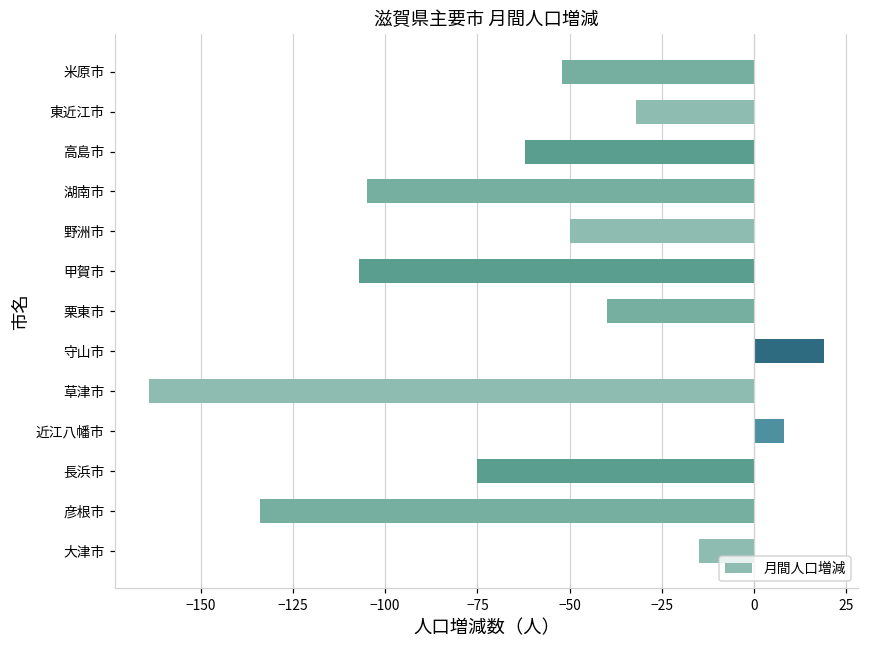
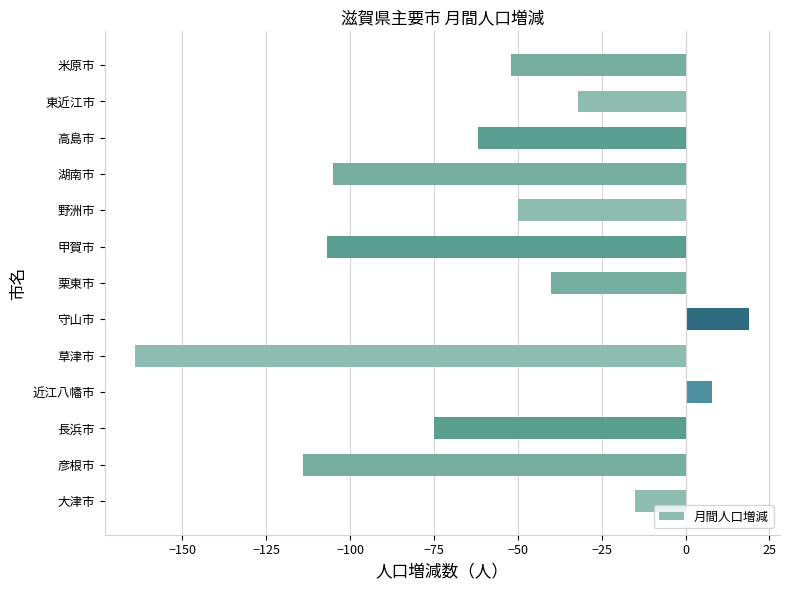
  {
    "米原市": -52,
    "東近江市": -32,
    "高島市": -62,
    "湖南市": -105,
    "野洲市": -50,
    "甲賀市": -107,
    "栗東市": -40,
    "守山市": 19,
    "草津市": -164,
    "近江八幡市": 8,
    "長浜市": -75,
-   "彦根市": -134,
+   "彦根市": -114,
    "大津市": -15
  }
